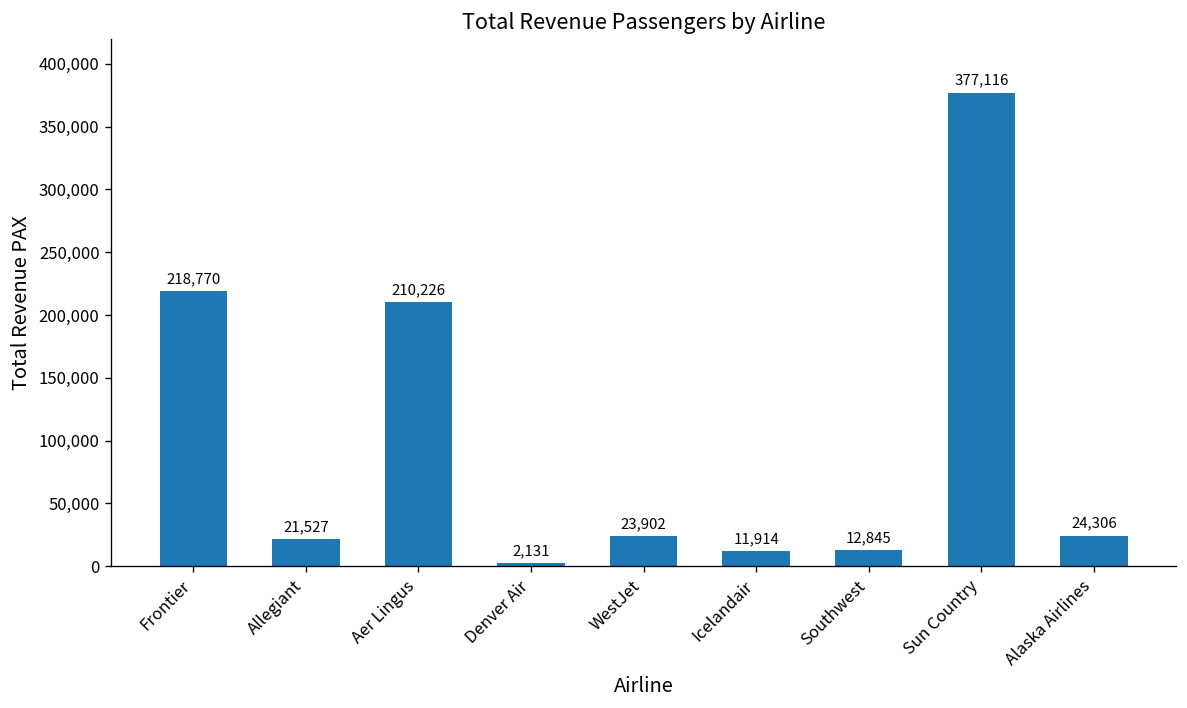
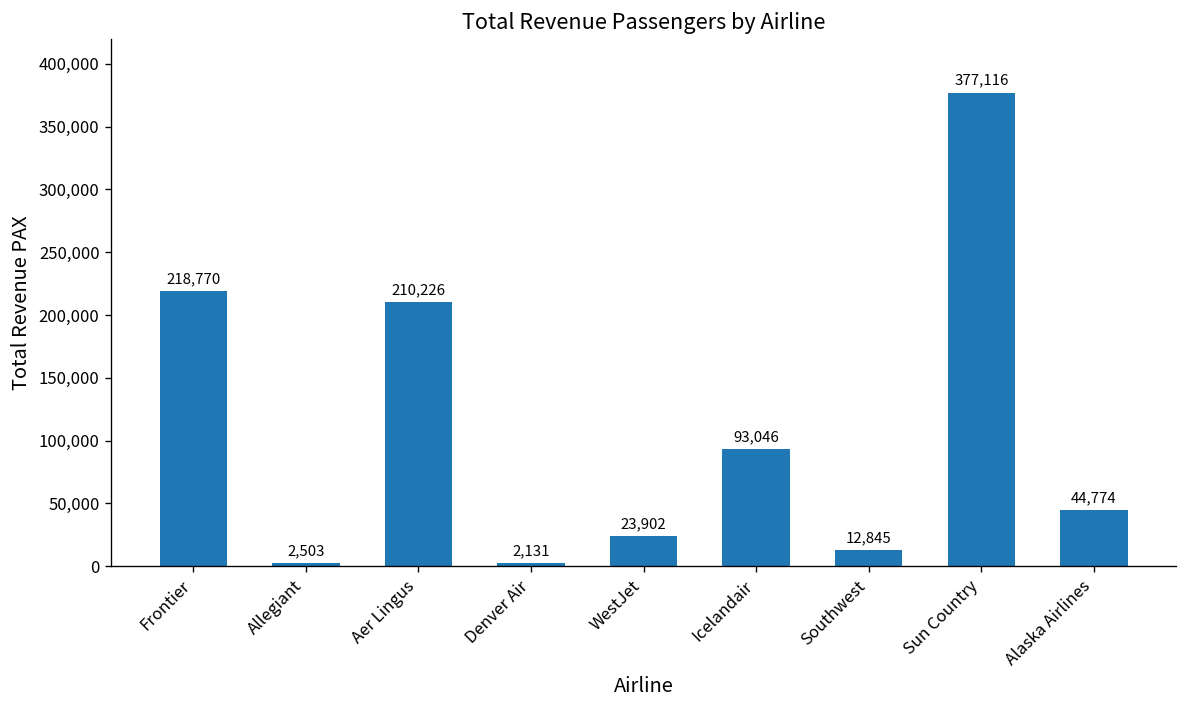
  {
    "Frontier": "218,770",
-   "Allegiant": "21,527",
+   "Allegiant": "2,503",
    "Aer Lingus": "210,226",
    "Denver Air": "2,131",
    "WestJet": "23,902",
-   "Icelandair": "11,914",
+   "Icelandair": "93,046",
    "Southwest": "12,845",
    "Sun Country": "377,116",
-   "Alaska Airlines": "24,306"
+   "Alaska Airlines": "44,774"
  }
